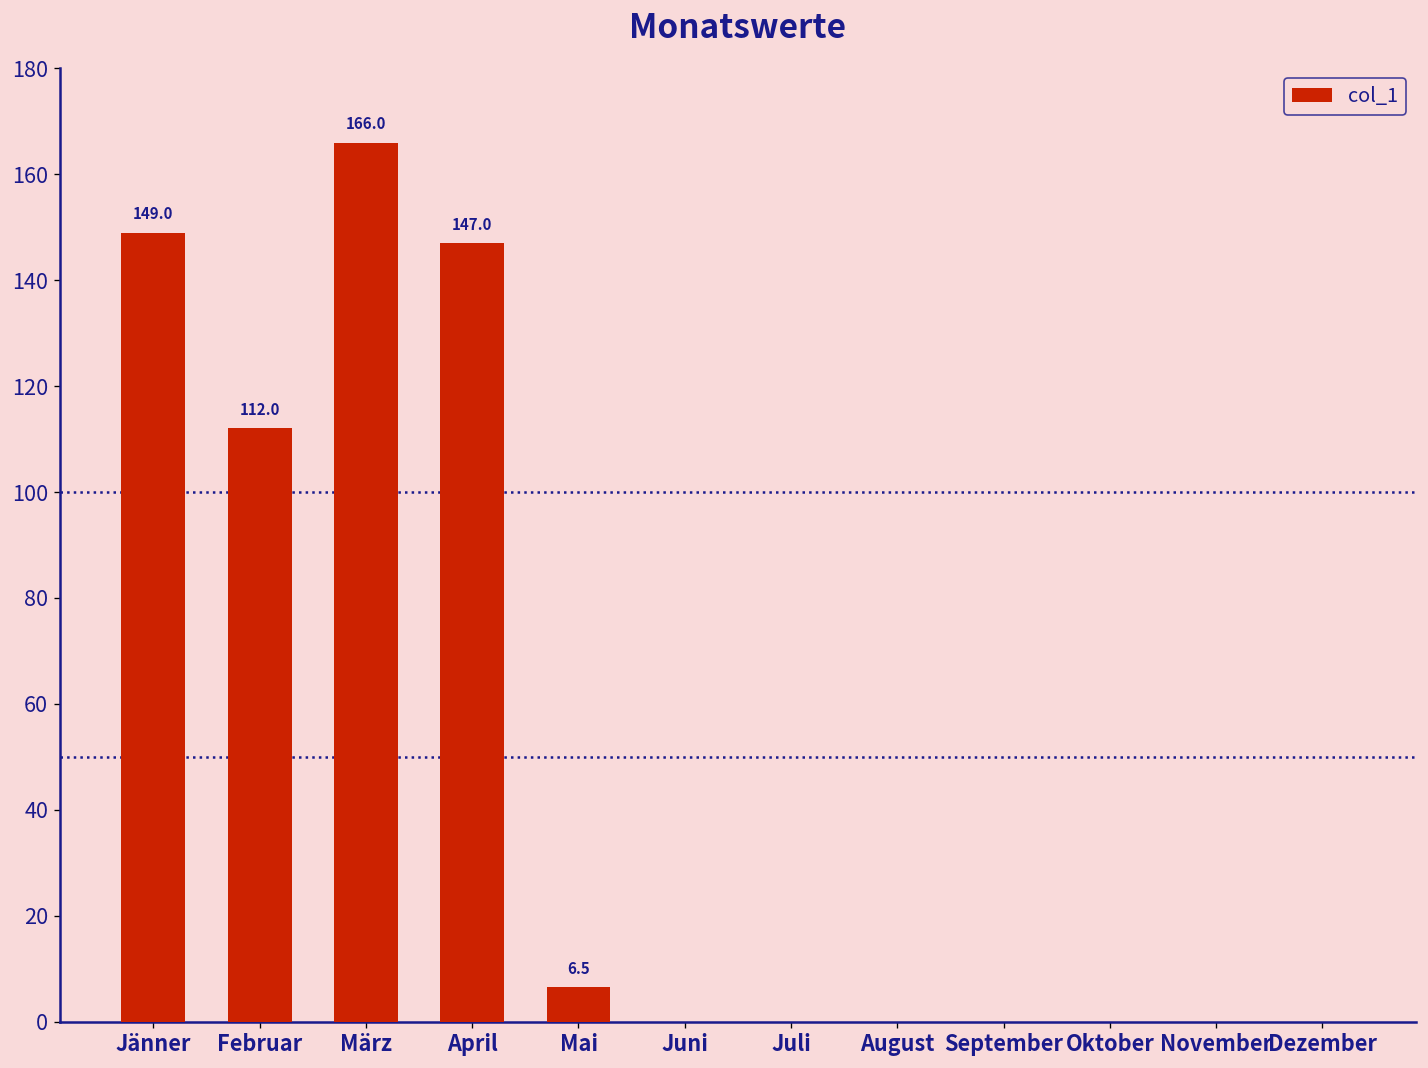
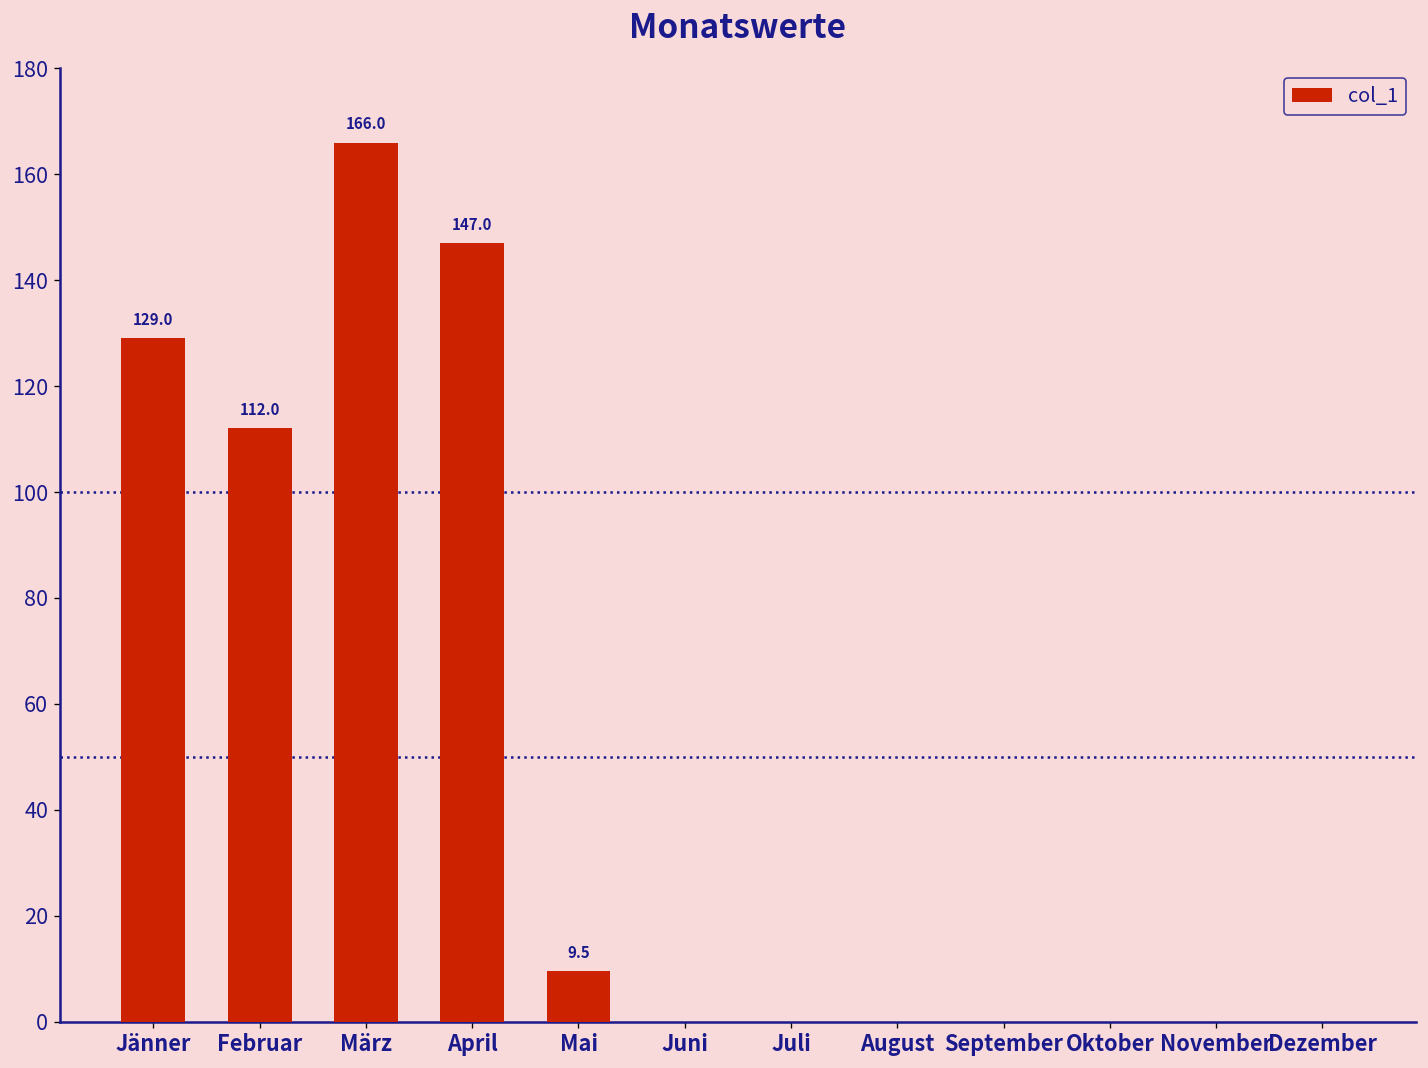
  {
-   "Jänner": 149.0,
+   "Jänner": 129.0,
    "Februar": 112.0,
    "März": 166.0,
    "April": 147.0,
-   "Mai": 6.5
+   "Mai": 9.5
  }
